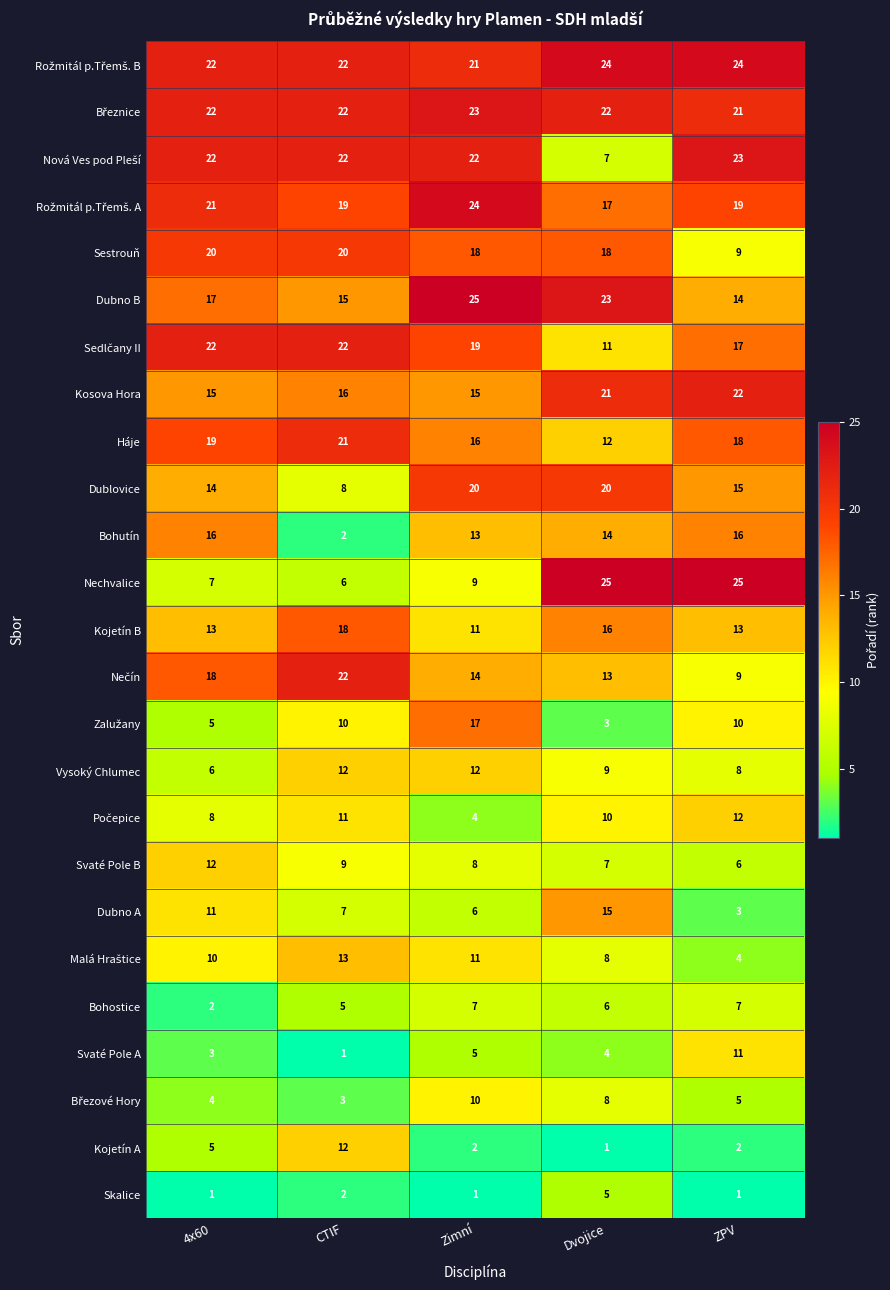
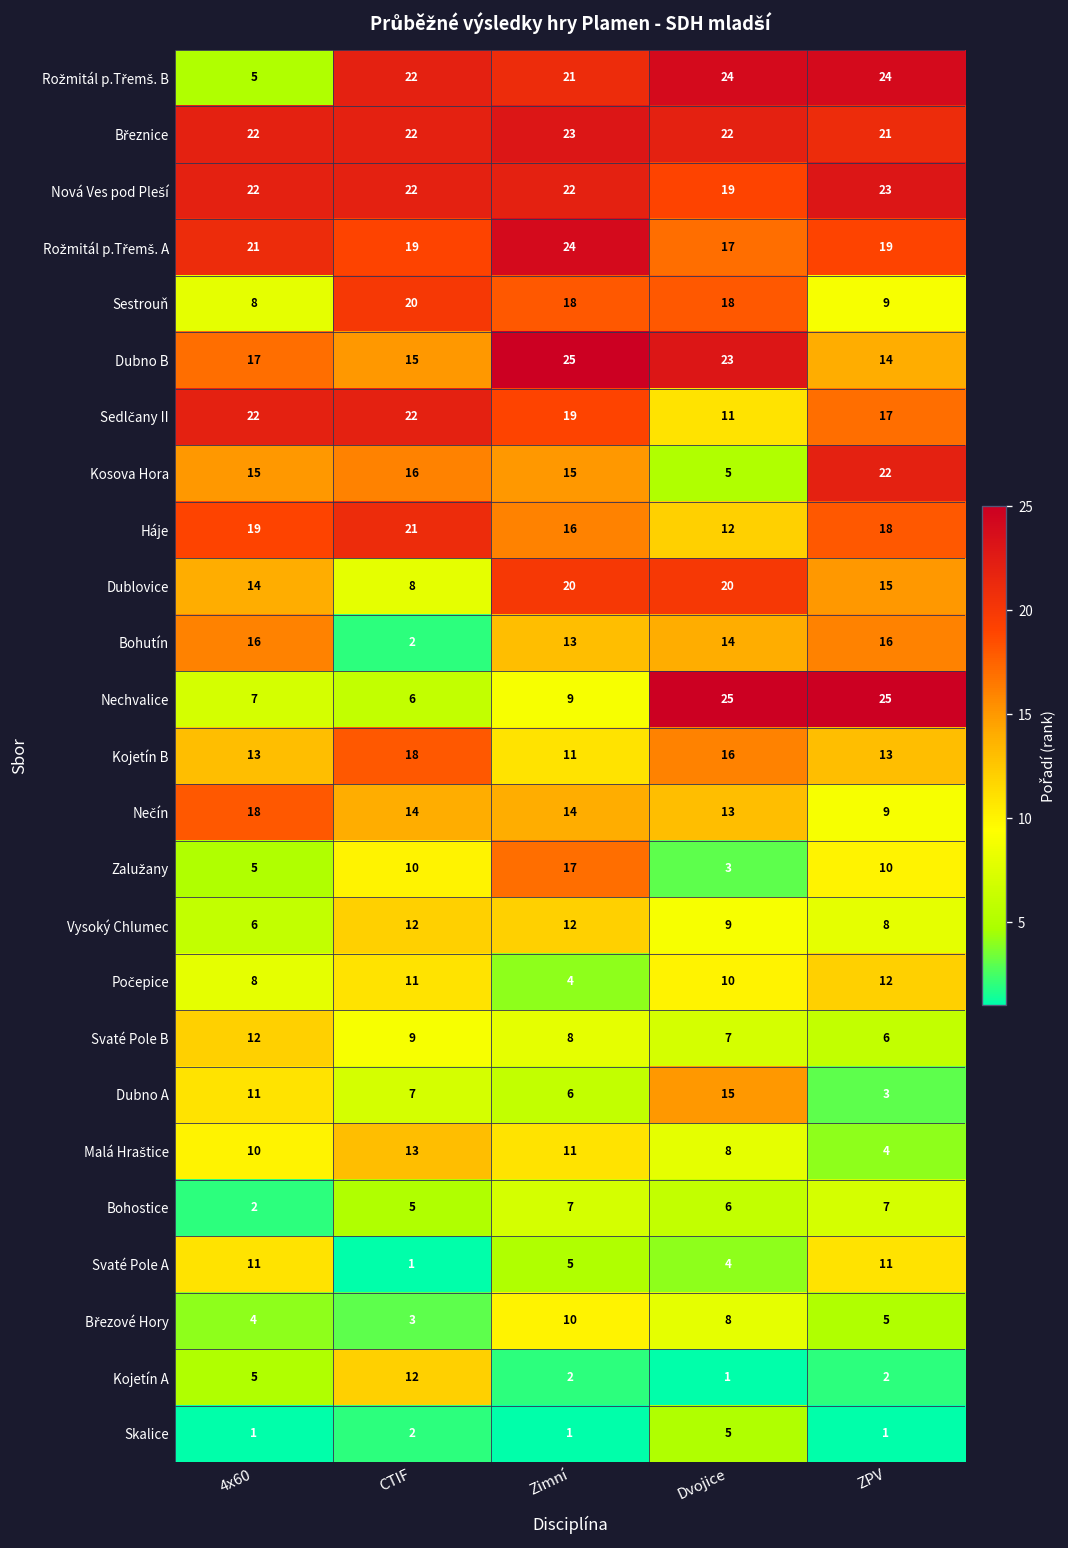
  {
    "Rožmitál p.Třemš. B": {
-     "4x60": 22,
+     "4x60": 5,
      "CTIF": 22,
      "Zimní": 21,
      "Dvojice": 24,
      "ZPV": 24
    },
    "Březnice": {
      "4x60": 22,
      "CTIF": 22,
      "Zimní": 23,
      "Dvojice": 22,
      "ZPV": 21
    },
    "Nová Ves pod Pleší": {
      "4x60": 22,
      "CTIF": 22,
      "Zimní": 22,
-     "Dvojice": 7,
+     "Dvojice": 19,
      "ZPV": 23
    },
    "Rožmitál p.Třemš. A": {
      "4x60": 21,
      "CTIF": 19,
      "Zimní": 24,
      "Dvojice": 17,
      "ZPV": 19
    },
    "Sestrouň": {
-     "4x60": 20,
+     "4x60": 8,
      "CTIF": 20,
      "Zimní": 18,
      "Dvojice": 18,
      "ZPV": 9
    },
    "Dubno B": {
      "4x60": 17,
      "CTIF": 15,
      "Zimní": 25,
      "Dvojice": 23,
      "ZPV": 14
    },
    "Sedlčany II": {
      "4x60": 22,
      "CTIF": 22,
      "Zimní": 19,
      "Dvojice": 11,
      "ZPV": 17
    },
    "Kosova Hora": {
      "4x60": 15,
      "CTIF": 16,
      "Zimní": 15,
-     "Dvojice": 21,
+     "Dvojice": 5,
      "ZPV": 22
    },
    "Háje": {
      "4x60": 19,
      "CTIF": 21,
      "Zimní": 16,
      "Dvojice": 12,
      "ZPV": 18
    },
    "Dublovice": {
      "4x60": 14,
      "CTIF": 8,
      "Zimní": 20,
      "Dvojice": 20,
      "ZPV": 15
    },
    "Bohutín": {
      "4x60": 16,
      "CTIF": 2,
      "Zimní": 13,
      "Dvojice": 14,
      "ZPV": 16
    },
    "Nechvalice": {
      "4x60": 7,
      "CTIF": 6,
      "Zimní": 9,
      "Dvojice": 25,
      "ZPV": 25
    },
    "Kojetín B": {
      "4x60": 13,
      "CTIF": 18,
      "Zimní": 11,
      "Dvojice": 16,
      "ZPV": 13
    },
    "Nečín": {
      "4x60": 18,
-     "CTIF": 22,
+     "CTIF": 14,
      "Zimní": 14,
      "Dvojice": 13,
      "ZPV": 9
    },
    "Zalužany": {
      "4x60": 5,
      "CTIF": 10,
      "Zimní": 17,
      "Dvojice": 3,
      "ZPV": 10
    },
    "Vysoký Chlumec": {
      "4x60": 6,
      "CTIF": 12,
      "Zimní": 12,
      "Dvojice": 9,
      "ZPV": 8
    },
    "Počepice": {
      "4x60": 8,
      "CTIF": 11,
      "Zimní": 4,
      "Dvojice": 10,
      "ZPV": 12
    },
    "Svaté Pole B": {
      "4x60": 12,
      "CTIF": 9,
      "Zimní": 8,
      "Dvojice": 7,
      "ZPV": 6
    },
    "Dubno A": {
      "4x60": 11,
      "CTIF": 7,
      "Zimní": 6,
      "Dvojice": 15,
      "ZPV": 3
    },
    "Malá Hraštice": {
      "4x60": 10,
      "CTIF": 13,
      "Zimní": 11,
      "Dvojice": 8,
      "ZPV": 4
    },
    "Bohostice": {
      "4x60": 2,
      "CTIF": 5,
      "Zimní": 7,
      "Dvojice": 6,
      "ZPV": 7
    },
    "Svaté Pole A": {
-     "4x60": 3,
+     "4x60": 11,
      "CTIF": 1,
      "Zimní": 5,
      "Dvojice": 4,
      "ZPV": 11
    },
    "Březové Hory": {
      "4x60": 4,
      "CTIF": 3,
      "Zimní": 10,
      "Dvojice": 8,
      "ZPV": 5
    },
    "Kojetín A": {
      "4x60": 5,
      "CTIF": 12,
      "Zimní": 2,
      "Dvojice": 1,
      "ZPV": 2
    },
    "Skalice": {
      "4x60": 1,
      "CTIF": 2,
      "Zimní": 1,
      "Dvojice": 5,
      "ZPV": 1
    }
  }
